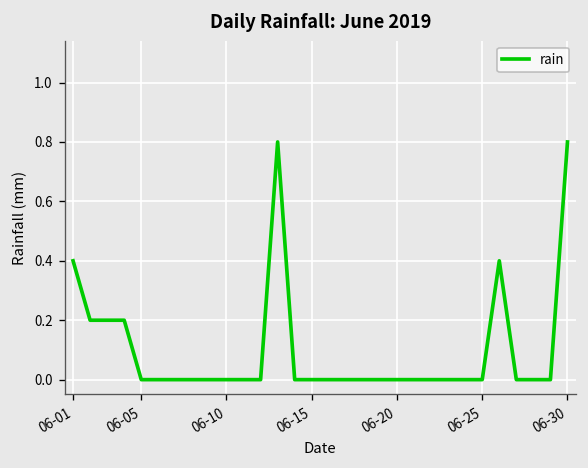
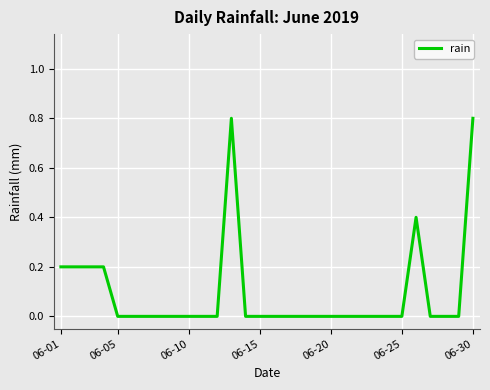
  {
-   "06-01": 0.4,
+   "06-01": 0.2,
    "06-05": 0.0,
    "06-10": 0.0,
    "06-15": 0.0,
    "06-20": 0.0,
    "06-25": 0.0,
    "06-30": 0.8
  }
